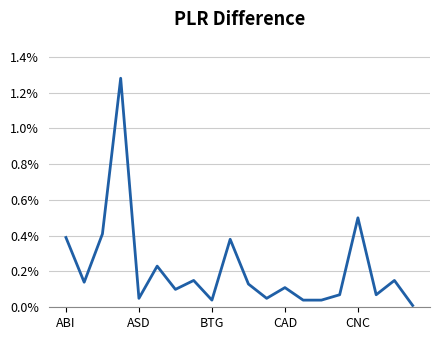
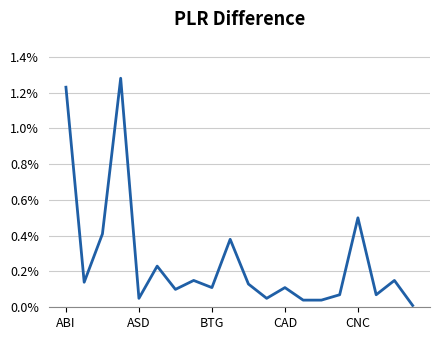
  {
-   "ABI": "0.39%",
+   "ABI": "1.23%",
    "ASD": "0.05%",
-   "BTG": "0.04%",
+   "BTG": "0.11%",
    "CAD": "0.11%",
    "CNC": "0.50%"
  }
